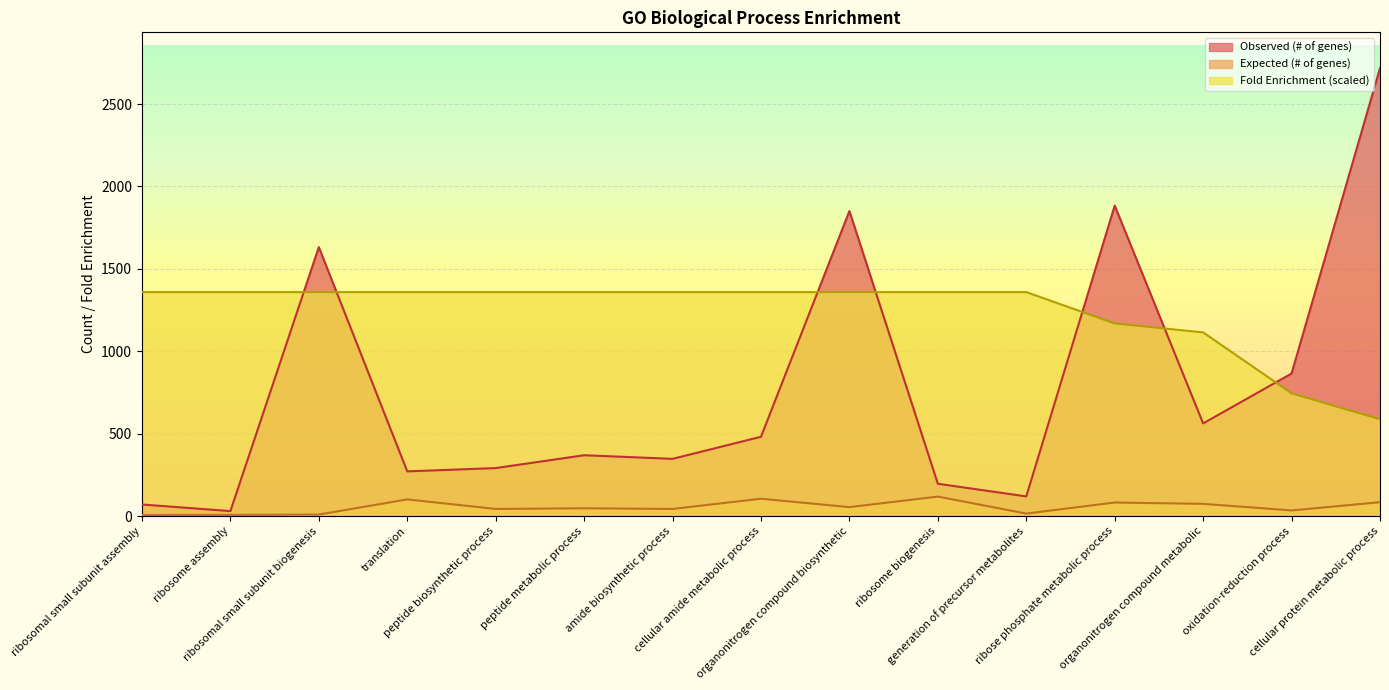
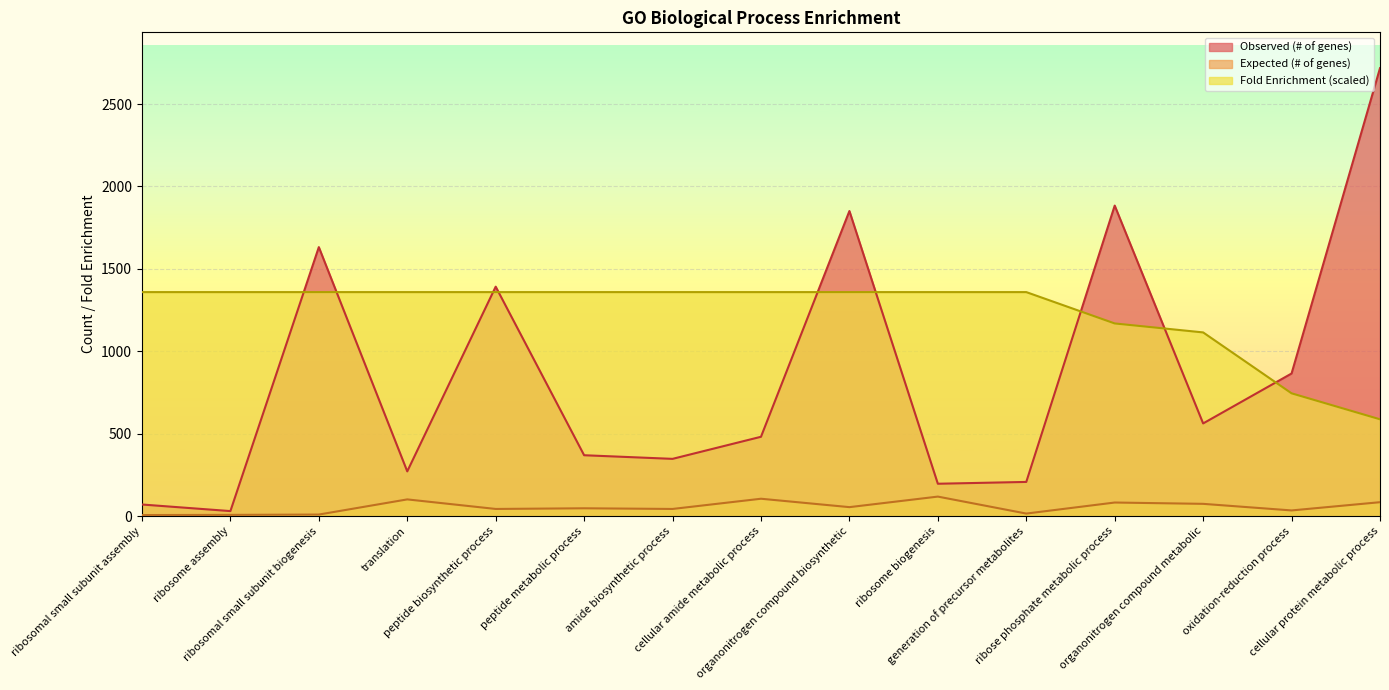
  {
    "Observed (# of genes)": {
      "ribosomal small subunit assembly": 70,
      "ribosome assembly": 30,
      "ribosomal small subunit biogenesis": 1630,
      "translation": 270,
-     "peptide biosynthetic process": 290,
+     "peptide biosynthetic process": 1390,
      "peptide metabolic process": 370,
      "amide biosynthetic process": 350,
      "cellular amide metabolic process": 480,
      "organonitrogen compound biosynthetic": 1850,
      "ribosome biogenesis": 200,
-     "generation of precursor metabolites": 120,
+     "generation of precursor metabolites": 210,
      "ribose phosphate metabolic process": 1880,
      "organonitrogen compound metabolic": 560,
      "oxidation-reduction process": 870,
      "cellular protein metabolic process": 2720
    },
    "Expected (# of genes)": {
      "ribosomal small subunit assembly": 10,
      "ribosome assembly": 10,
      "ribosomal small subunit biogenesis": 10,
      "translation": 100,
      "peptide biosynthetic process": 40,
      "peptide metabolic process": 50,
      "amide biosynthetic process": 40,
      "cellular amide metabolic process": 110,
      "organonitrogen compound biosynthetic": 50,
      "ribosome biogenesis": 120,
      "generation of precursor metabolites": 20,
      "ribose phosphate metabolic process": 80,
      "organonitrogen compound metabolic": 70,
      "oxidation-reduction process": 30,
      "cellular protein metabolic process": 80
    },
    "Fold Enrichment (scaled)": {
      "ribosomal small subunit assembly": 1360,
      "ribosome assembly": 1360,
      "ribosomal small subunit biogenesis": 1360,
      "translation": 1360,
      "peptide biosynthetic process": 1360,
      "peptide metabolic process": 1360,
      "amide biosynthetic process": 1360,
      "cellular amide metabolic process": 1360,
      "organonitrogen compound biosynthetic": 1360,
      "ribosome biogenesis": 1360,
      "generation of precursor metabolites": 1360,
      "ribose phosphate metabolic process": 1170,
      "organonitrogen compound metabolic": 1110,
      "oxidation-reduction process": 740,
      "cellular protein metabolic process": 590
    }
  }
